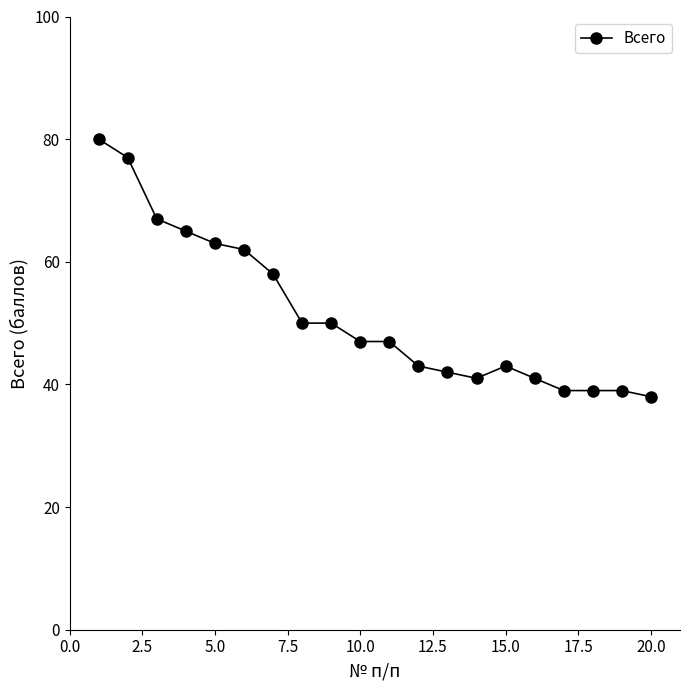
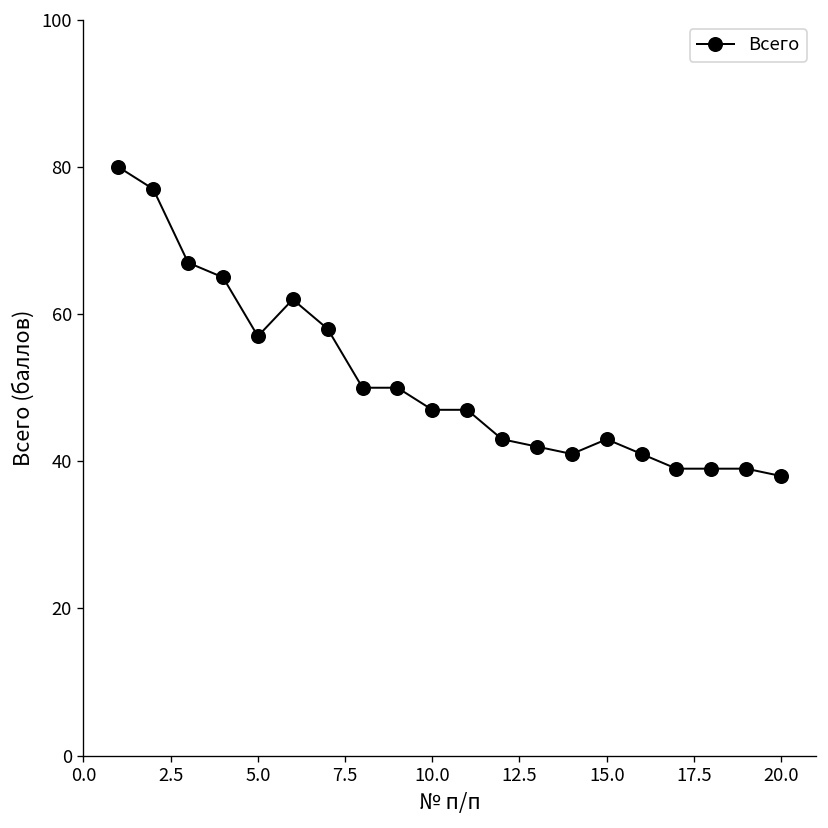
  {
-   "5.0": 63,
+   "5.0": 57,
    "10.0": 47,
    "15.0": 43,
    "20.0": 38
  }
